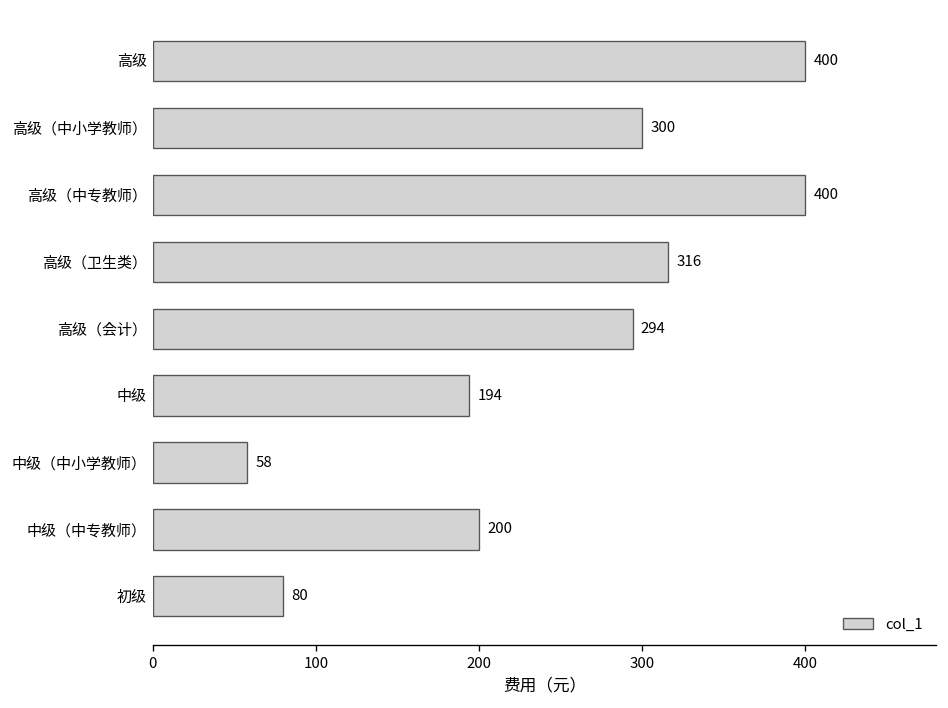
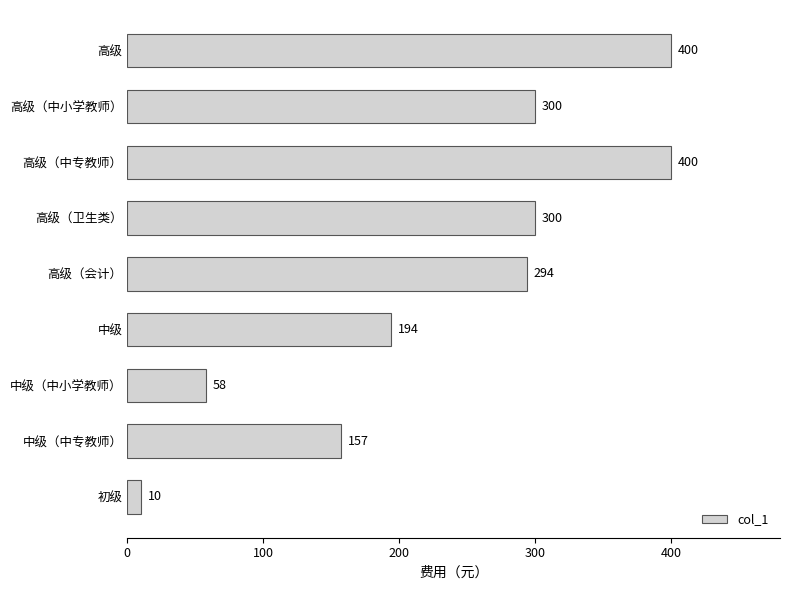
  {
    "高级": 400,
    "高级（中小学教师）": 300,
    "高级（中专教师）": 400,
-   "高级（卫生类）": 316,
+   "高级（卫生类）": 300,
    "高级（会计）": 294,
    "中级": 194,
    "中级（中小学教师）": 58,
-   "中级（中专教师）": 200,
-   "初级": 80
+   "中级（中专教师）": 157,
+   "初级": 10
  }
